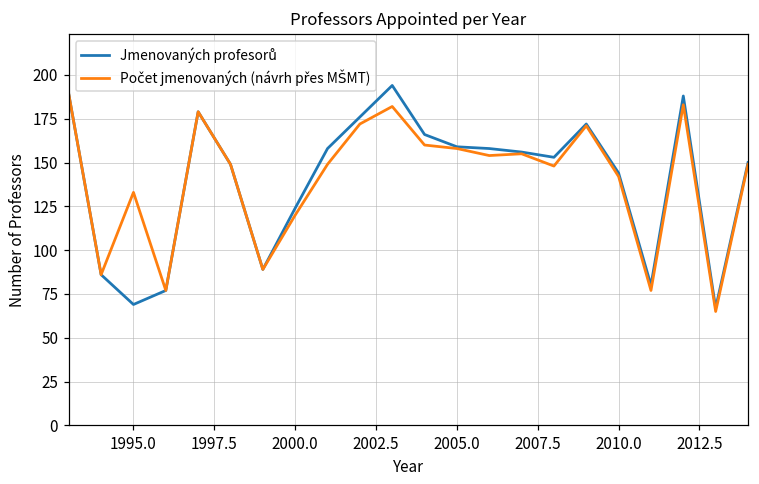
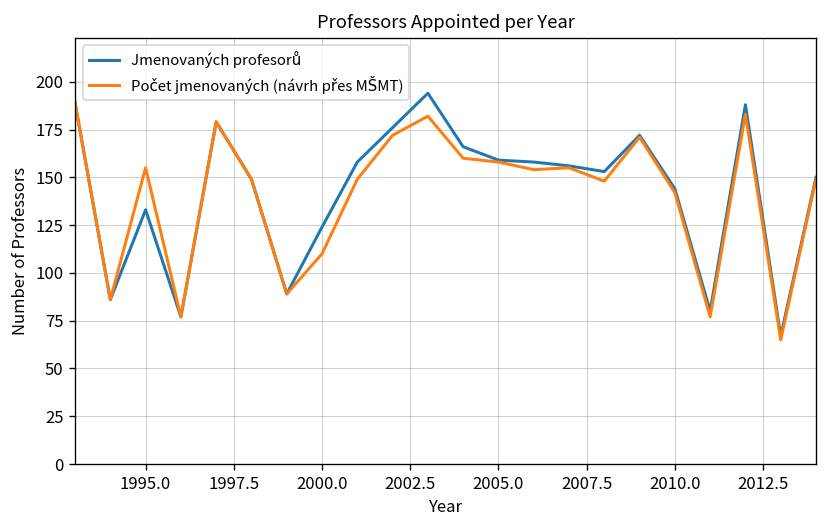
  {
    "Jmenovaných profesorů": {
-     "1995.0": 69,
+     "1995.0": 133,
      "2000.0": 124,
      "2010.0": 144
    },
    "Počet jmenovaných (návrh přes MŠMT)": {
-     "1995.0": 133,
-     "2000.0": 120,
+     "1995.0": 155,
+     "2000.0": 110,
      "2010.0": 142
    }
  }
